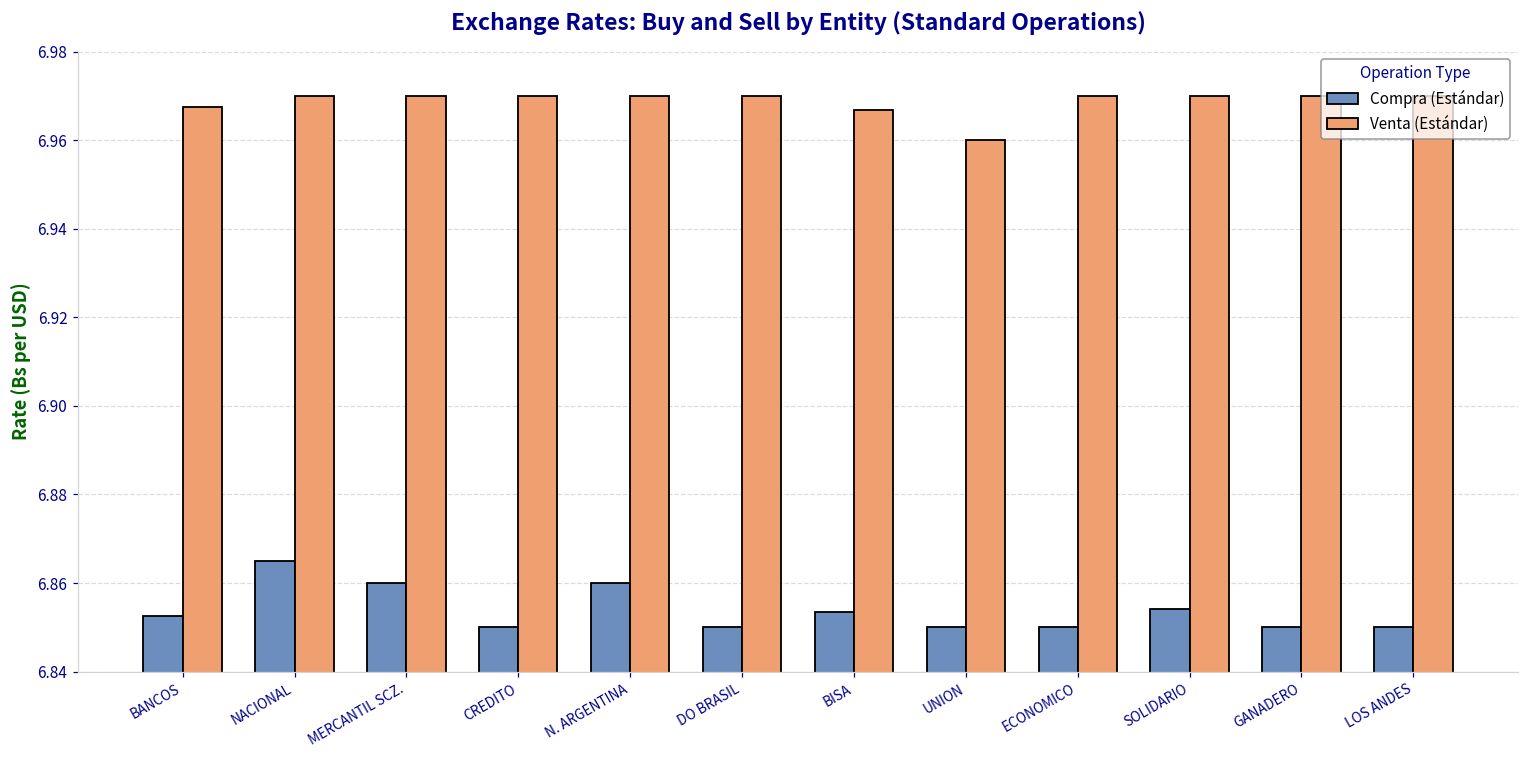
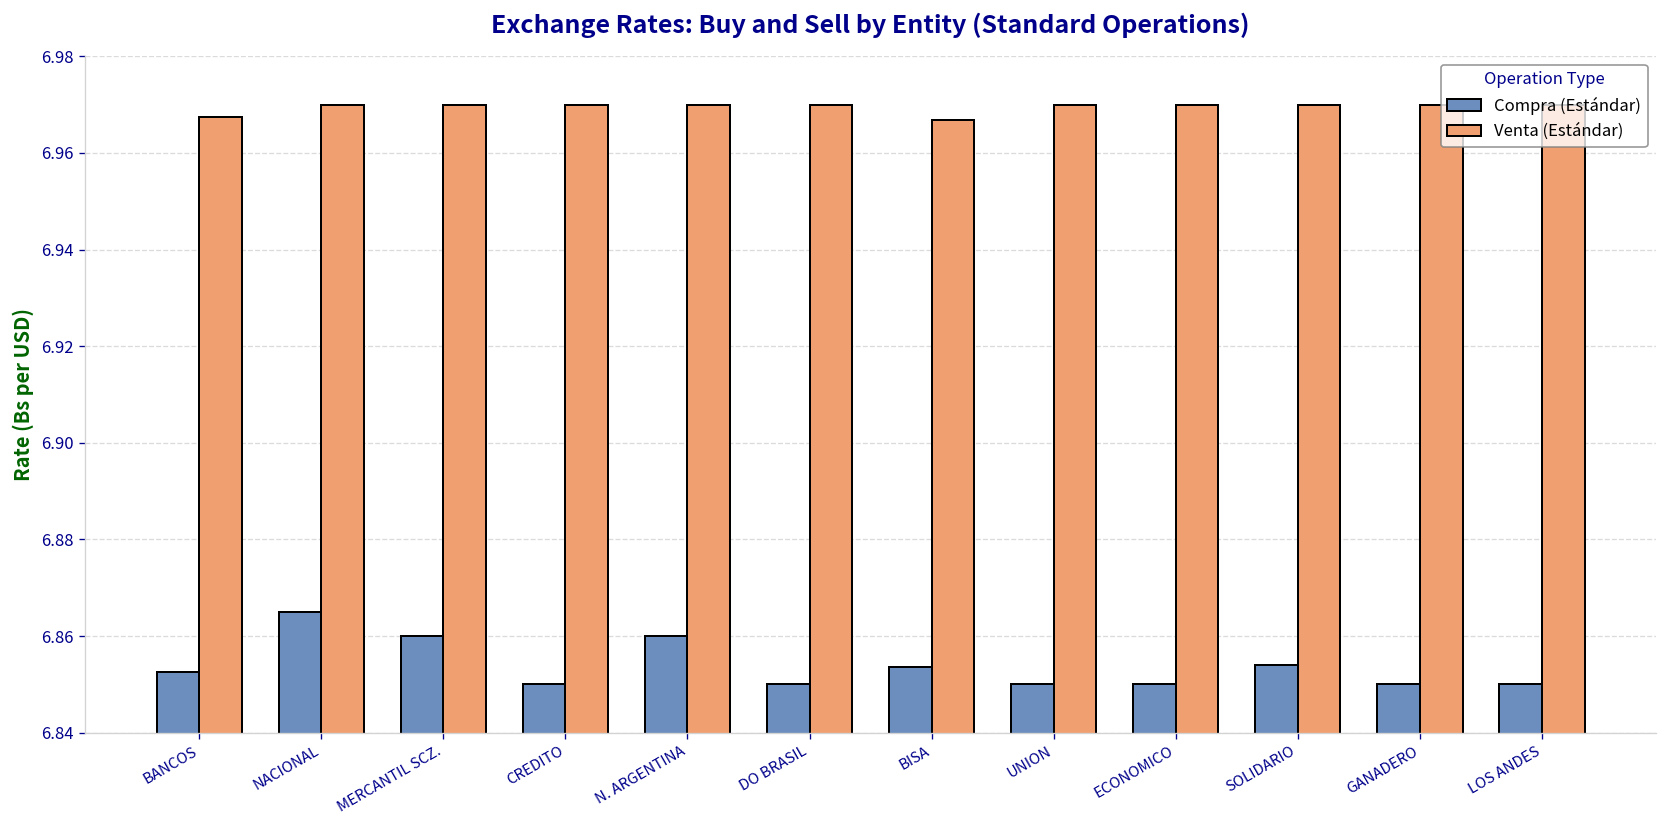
  {
    "Compra (Estándar)": {
      "BANCOS": 6.853,
      "NACIONAL": 6.865,
      "MERCANTIL SCZ.": 6.86,
      "CREDITO": 6.85,
      "N. ARGENTINA": 6.86,
      "DO BRASIL": 6.85,
      "BISA": 6.854,
      "UNION": 6.85,
      "ECONOMICO": 6.85,
      "SOLIDARIO": 6.854,
      "GANADERO": 6.85,
      "LOS ANDES": 6.85
    },
    "Venta (Estándar)": {
      "BANCOS": 6.967,
      "NACIONAL": 6.97,
      "MERCANTIL SCZ.": 6.97,
      "CREDITO": 6.97,
      "N. ARGENTINA": 6.97,
      "DO BRASIL": 6.97,
      "BISA": 6.967,
-     "UNION": 6.96,
+     "UNION": 6.97,
      "ECONOMICO": 6.97,
      "SOLIDARIO": 6.97
    }
  }
